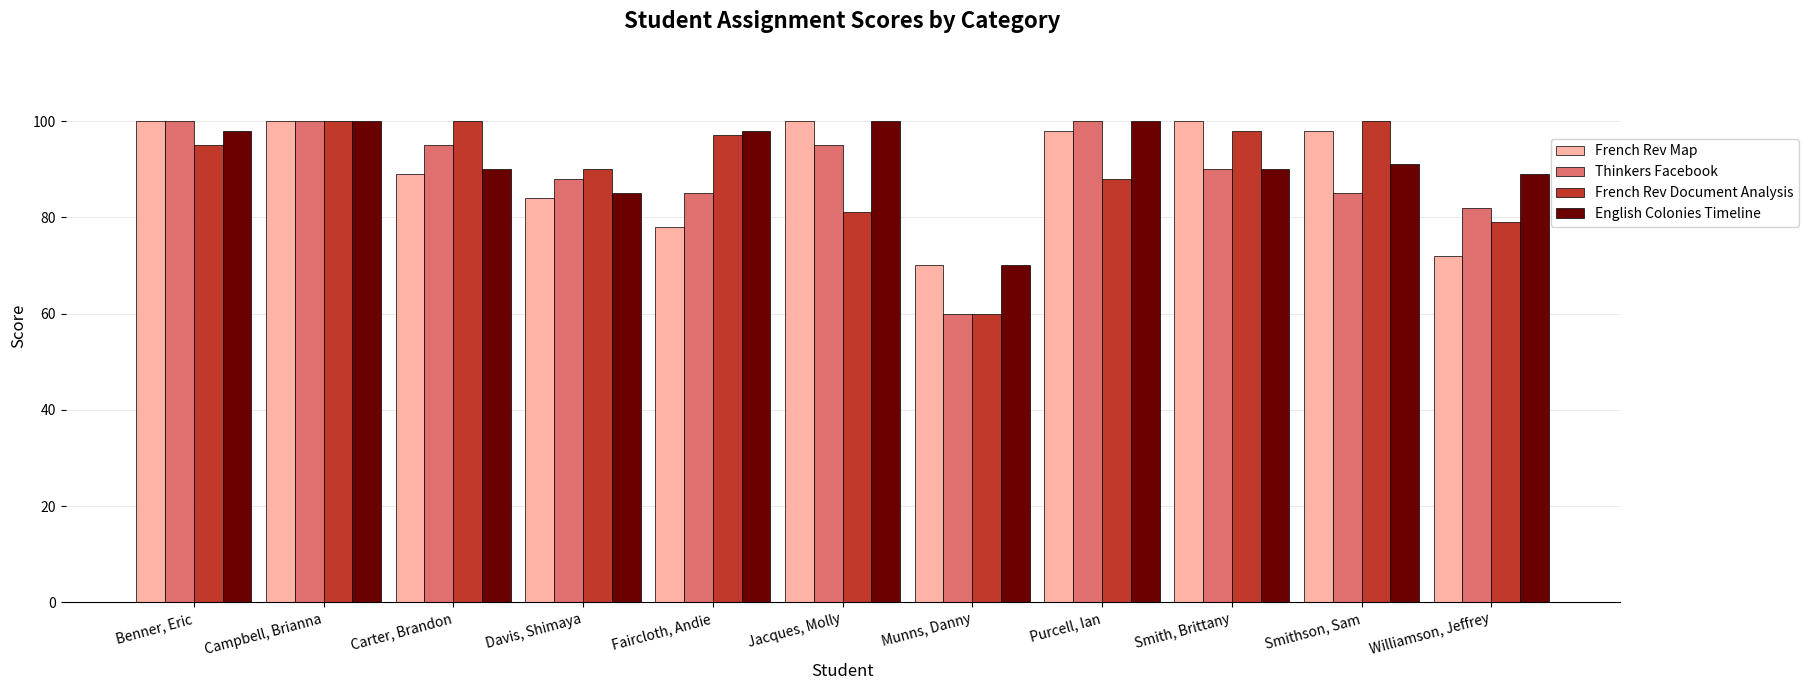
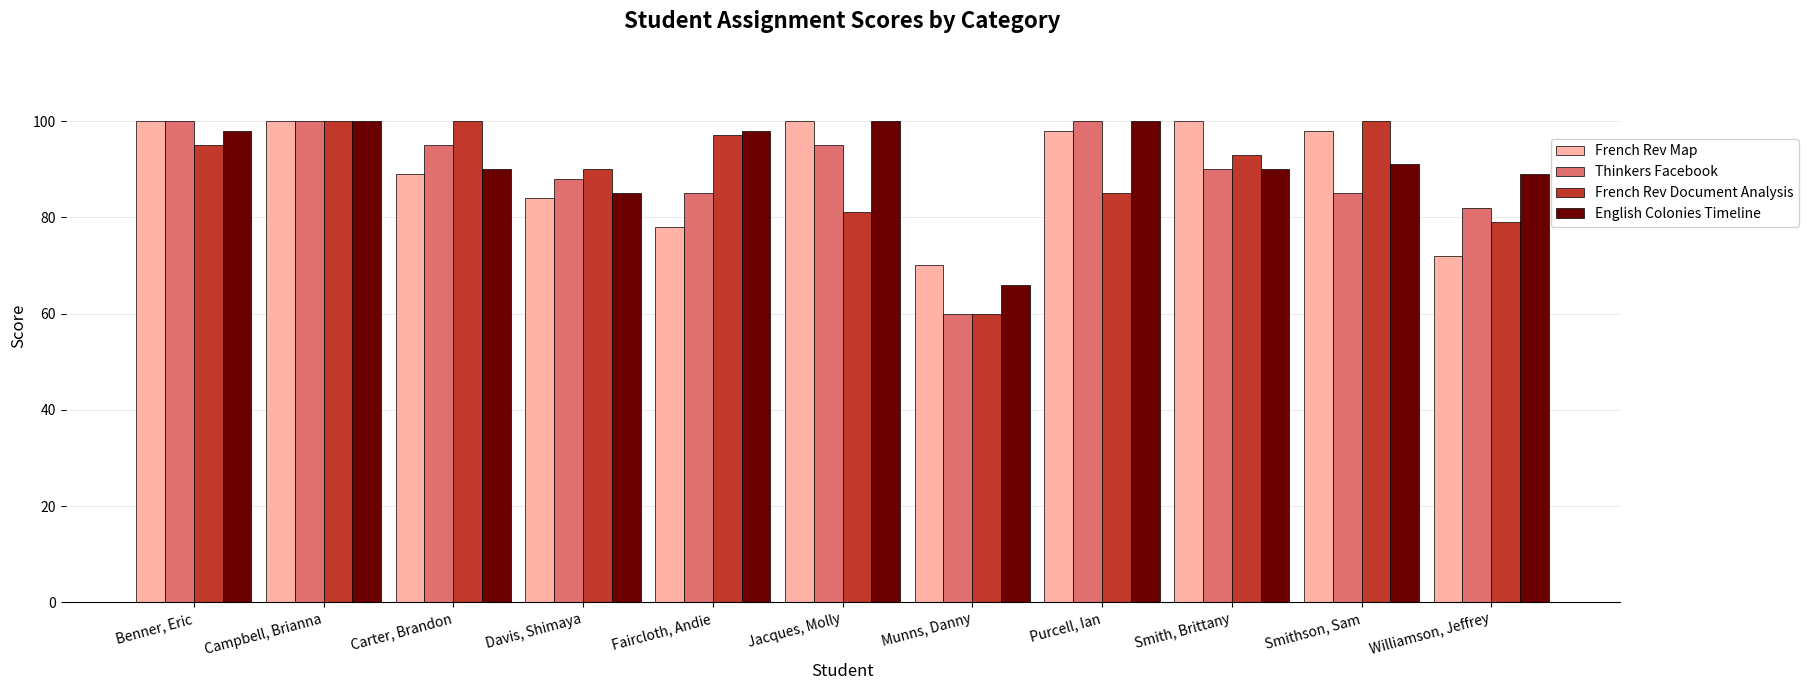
  {
    "French Rev Map": {
      "Benner, Eric": 100,
      "Campbell, Brianna": 100,
      "Carter, Brandon": 89,
      "Davis, Shimaya": 84,
      "Faircloth, Andie": 78,
      "Jacques, Molly": 100,
      "Munns, Danny": 70,
      "Purcell, Ian": 98,
      "Smith, Brittany": 100,
      "Smithson, Sam": 98,
      "Williamson, Jeffrey": 72
    },
    "Thinkers Facebook": {
      "Benner, Eric": 100,
      "Campbell, Brianna": 100,
      "Carter, Brandon": 95,
      "Davis, Shimaya": 88,
      "Faircloth, Andie": 85,
      "Jacques, Molly": 95,
      "Munns, Danny": 60,
      "Purcell, Ian": 100,
      "Smith, Brittany": 90,
      "Smithson, Sam": 85,
      "Williamson, Jeffrey": 82
    },
    "French Rev Document Analysis": {
      "Benner, Eric": 95,
      "Campbell, Brianna": 100,
      "Carter, Brandon": 100,
      "Davis, Shimaya": 90,
      "Faircloth, Andie": 97,
      "Jacques, Molly": 81,
      "Munns, Danny": 60,
-     "Purcell, Ian": 88,
-     "Smith, Brittany": 98,
+     "Purcell, Ian": 85,
+     "Smith, Brittany": 93,
      "Smithson, Sam": 100,
      "Williamson, Jeffrey": 79
    },
    "English Colonies Timeline": {
      "Benner, Eric": 98,
      "Campbell, Brianna": 100,
      "Carter, Brandon": 90,
      "Davis, Shimaya": 85,
      "Faircloth, Andie": 98,
      "Jacques, Molly": 100,
-     "Munns, Danny": 70,
+     "Munns, Danny": 66,
      "Purcell, Ian": 100,
      "Smith, Brittany": 90,
      "Smithson, Sam": 91,
      "Williamson, Jeffrey": 89
    }
  }
